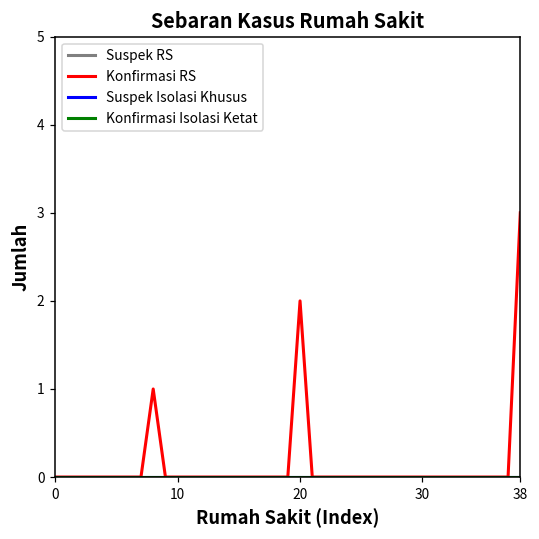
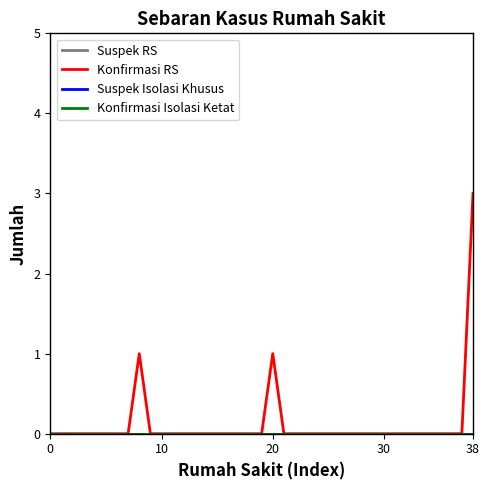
  {
    "Konfirmasi Isolasi Ketat": {
      "20": 0,
      "38": 0
    },
    "Konfirmasi RS": {
-     "20": 2,
+     "20": 1,
      "38": 3
    }
  }
